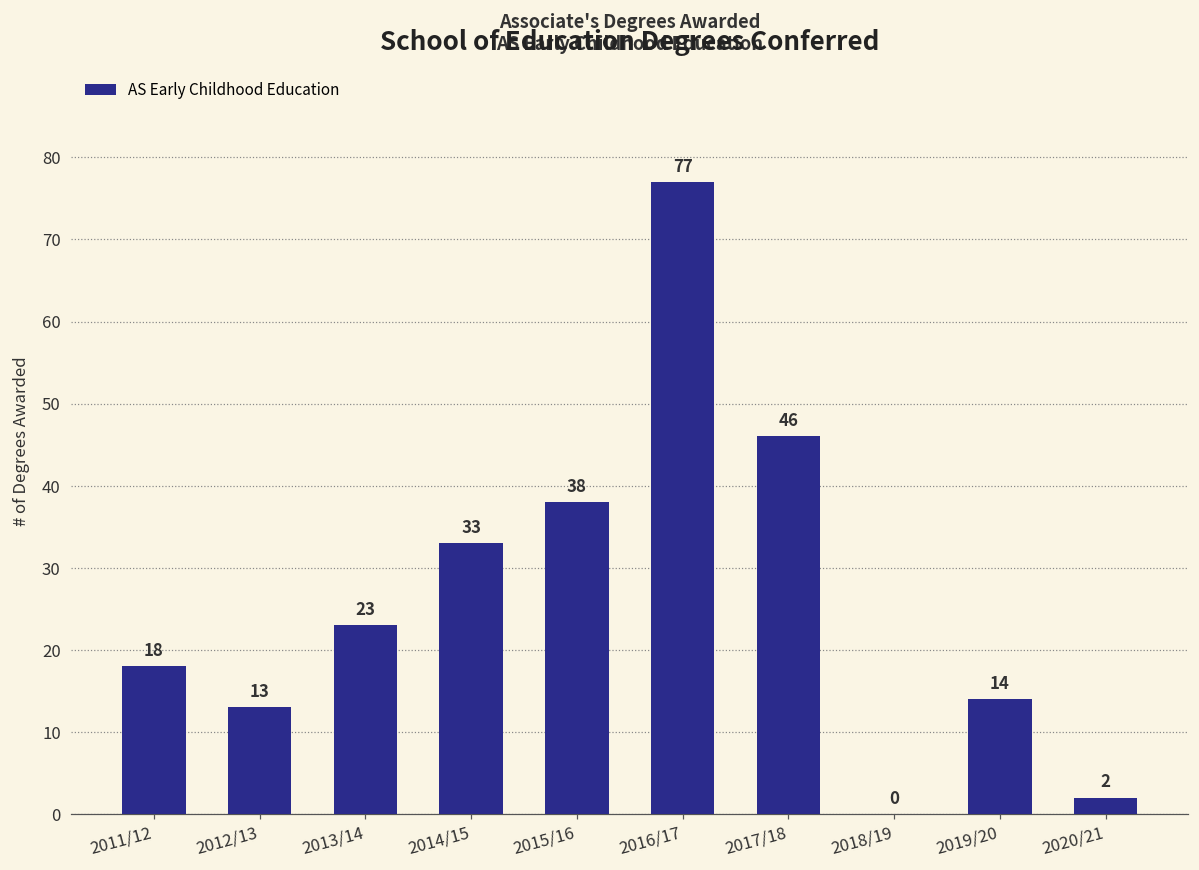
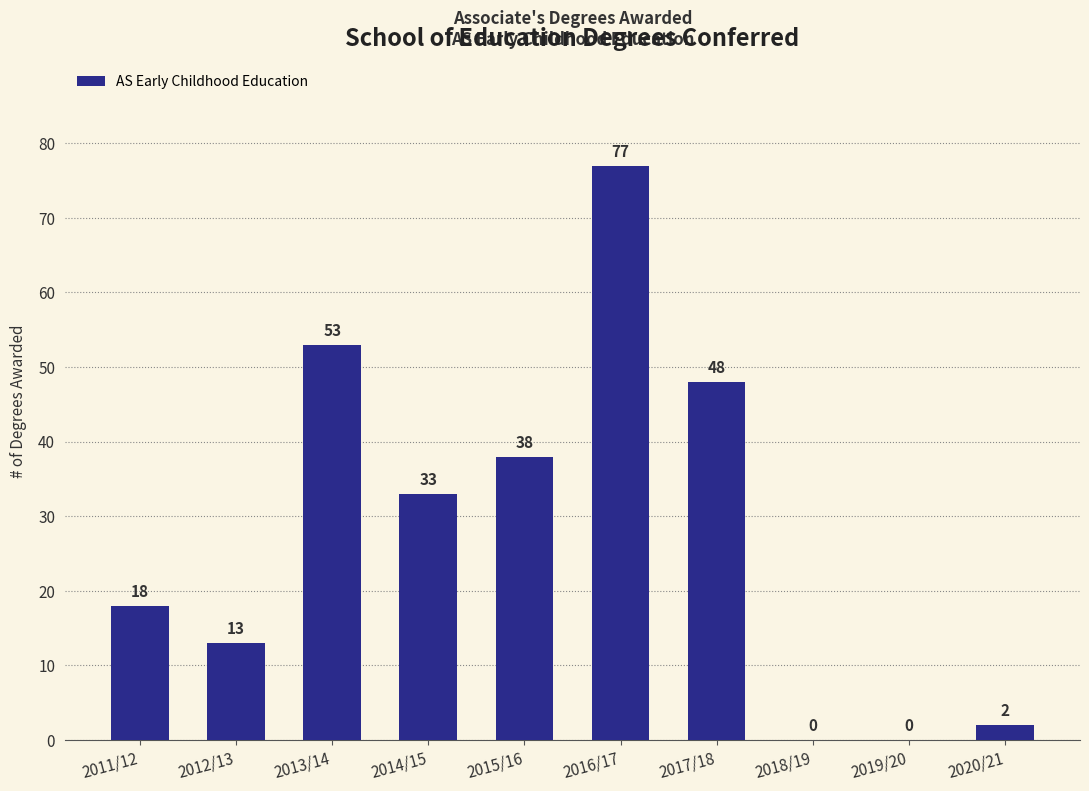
  {
    "2011/12": 18,
    "2012/13": 13,
-   "2013/14": 23,
+   "2013/14": 53,
    "2014/15": 33,
    "2015/16": 38,
    "2016/17": 77,
-   "2017/18": 46,
+   "2017/18": 48,
    "2018/19": 0,
-   "2019/20": 14,
+   "2019/20": 0,
    "2020/21": 2
  }
